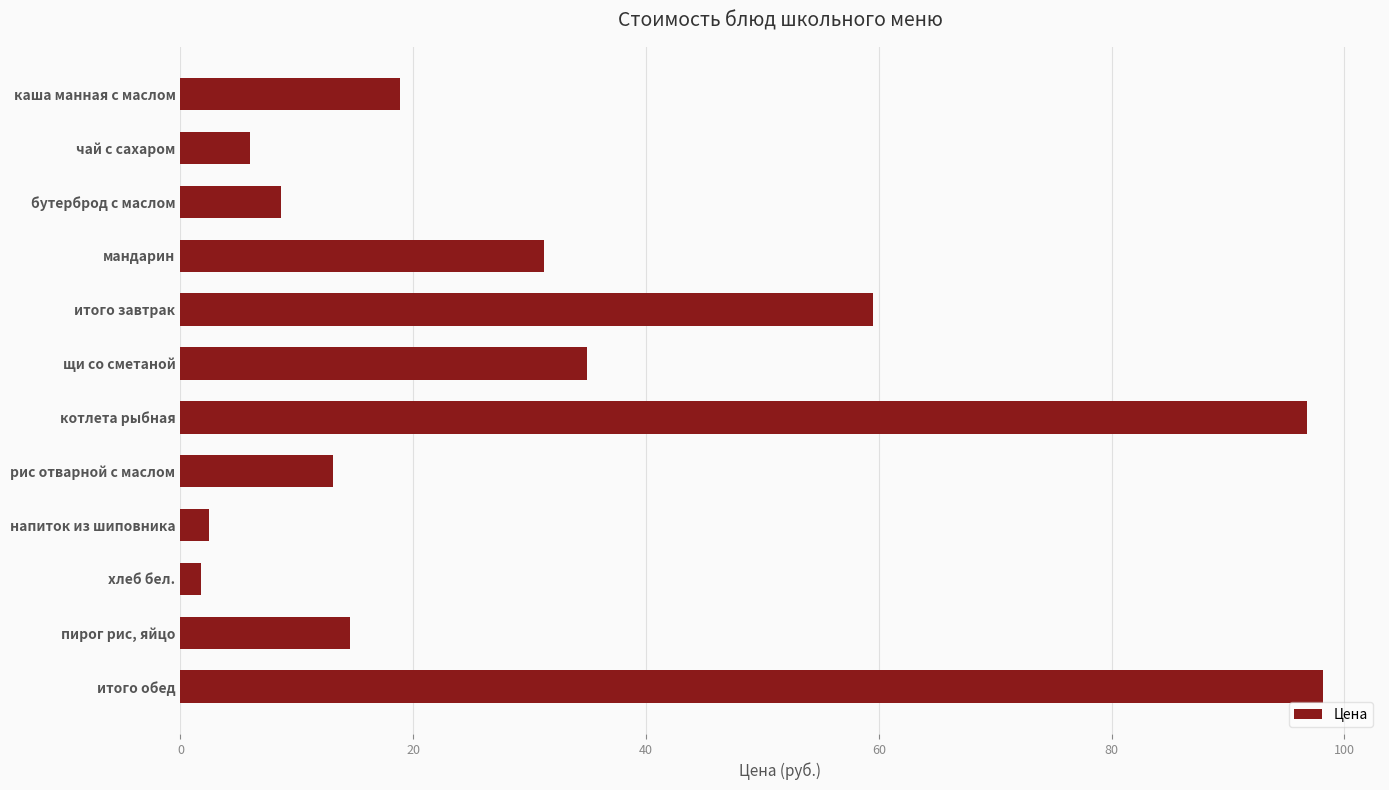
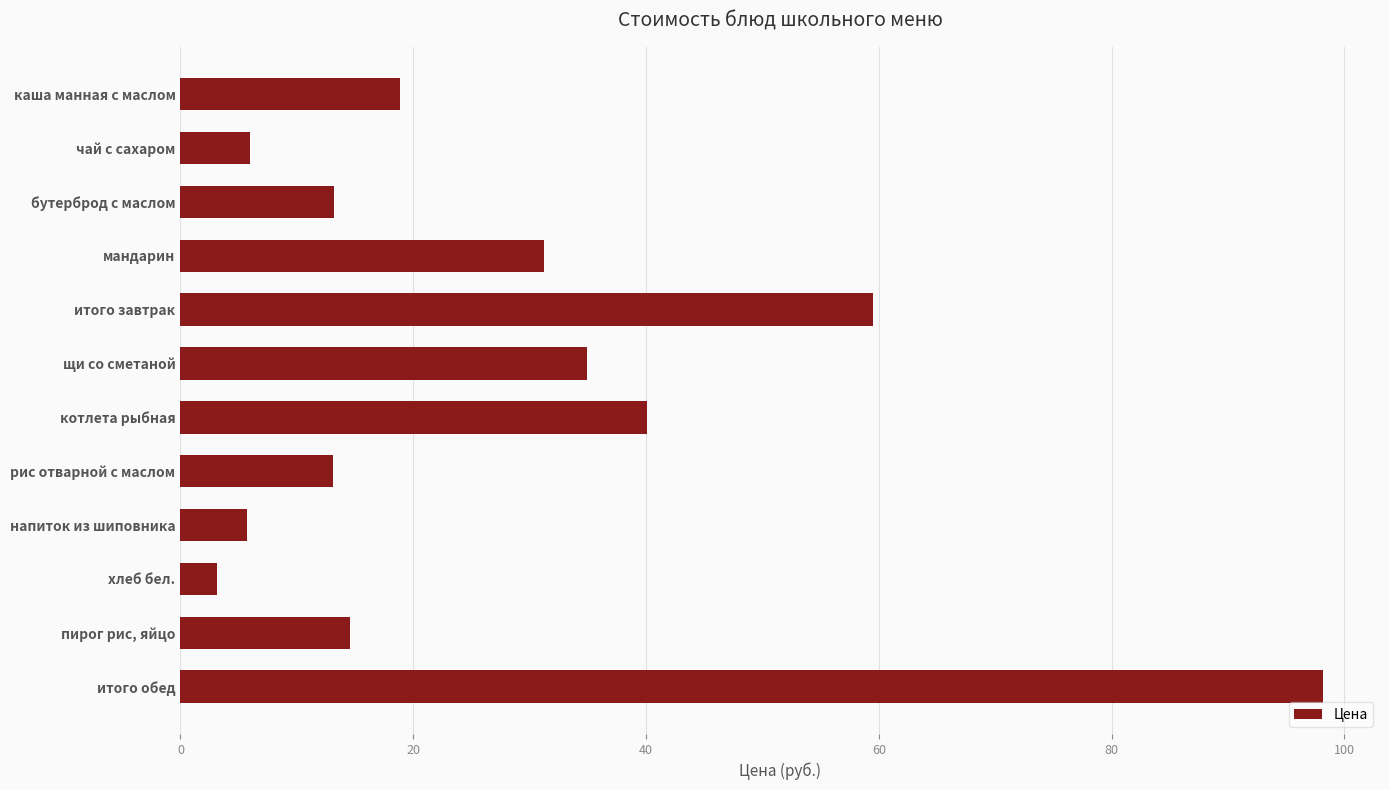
  {
    "каша манная с маслом": 18.8,
    "чай с сахаром": 6.0,
-   "бутерброд с маслом": 8.6,
+   "бутерброд с маслом": 13.2,
    "мандарин": 31.2,
    "итого завтрак": 59.5,
    "щи со сметаной": 35.0,
-   "котлета рыбная": 96.8,
+   "котлета рыбная": 40.0,
    "рис отварной с маслом": 13.1,
-   "напиток из шиповника": 2.5,
-   "хлеб бел.": 1.8,
+   "напиток из шиповника": 5.7,
+   "хлеб бел.": 3.1,
    "пирог рис, яйцо": 14.6,
    "итого обед": 98.2
  }
